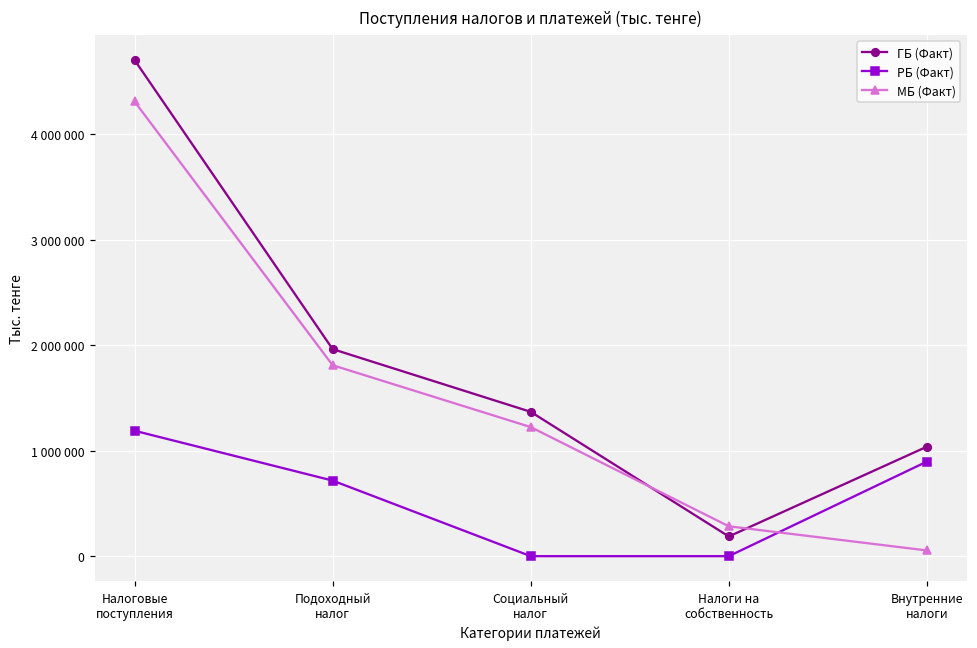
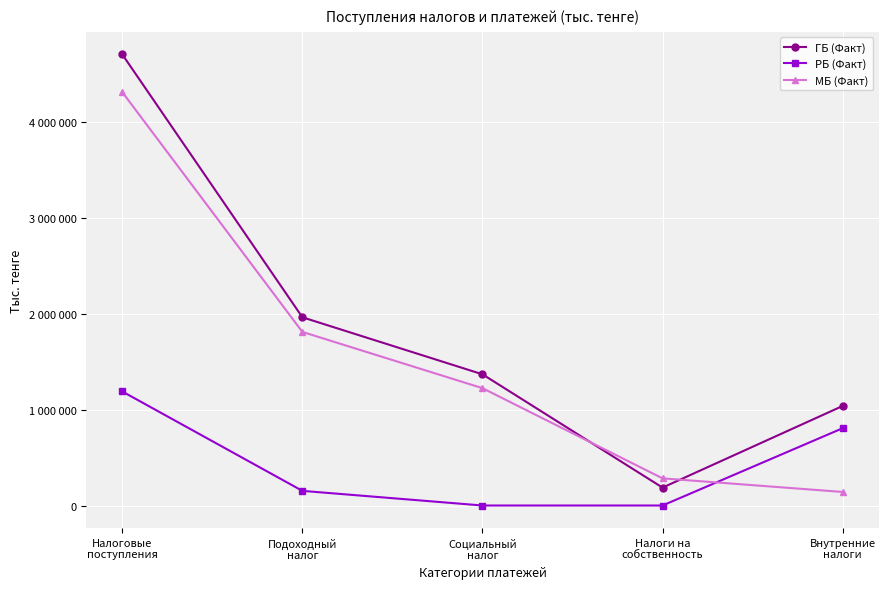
  {
    "ГБ (Факт)": {
      "Налоговые поступления": 4700000,
      "Подоходный налог": 2000000,
      "Социальный налог": 1400000,
      "Налоги на собственность": 200000,
      "Внутренние налоги": 1000000
    },
    "РБ (Факт)": {
      "Налоговые поступления": 1200000,
-     "Подоходный налог": 700000,
+     "Подоходный налог": 200000,
      "Социальный налог": 0,
      "Налоги на собственность": 0,
-     "Внутренние налоги": 900000
+     "Внутренние налоги": 800000
    },
    "МБ (Факт)": {
      "Налоговые поступления": 4300000,
      "Подоходный налог": 1800000,
      "Социальный налог": 1200000,
      "Налоги на собственность": 300000,
-     "Внутренние налоги": 50000
+     "Внутренние налоги": 140000
    }
  }
